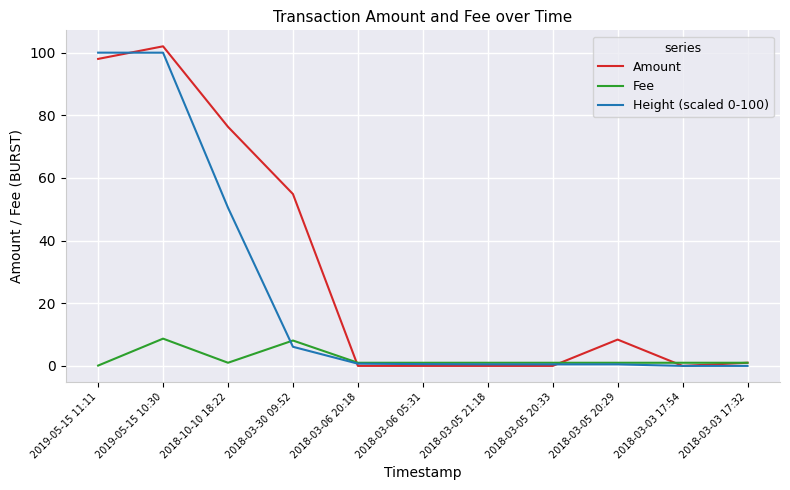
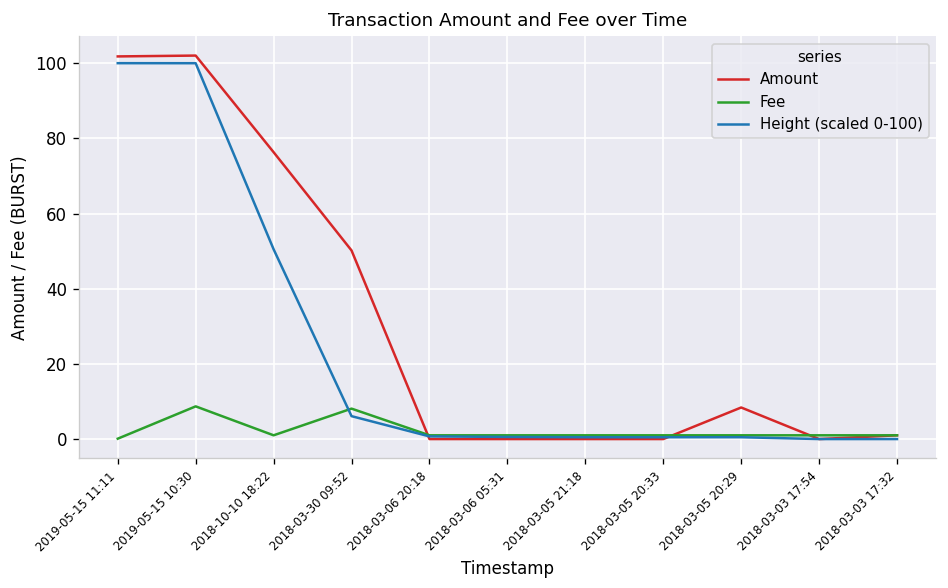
  {
    "Amount": {
-     "2019-05-15 11:11": 98,
+     "2019-05-15 11:11": 102,
      "2019-05-15 10:30": 102,
      "2018-10-10 18:22": 76,
-     "2018-03-30 09:52": 55,
+     "2018-03-30 09:52": 50,
      "2018-03-05 20:29": 8
    },
    "Fee": {
      "2019-05-15 11:11": 0,
      "2019-05-15 10:30": 9,
      "2018-10-10 18:22": 1,
      "2018-03-30 09:52": 8,
      "2018-03-03 17:54": 1
    },
    "Height (scaled 0-100)": {
      "2019-05-15 11:11": 100,
      "2019-05-15 10:30": 100,
      "2018-10-10 18:22": 50,
      "2018-03-30 09:52": 6,
      "2018-03-03 17:32": 0
    }
  }
